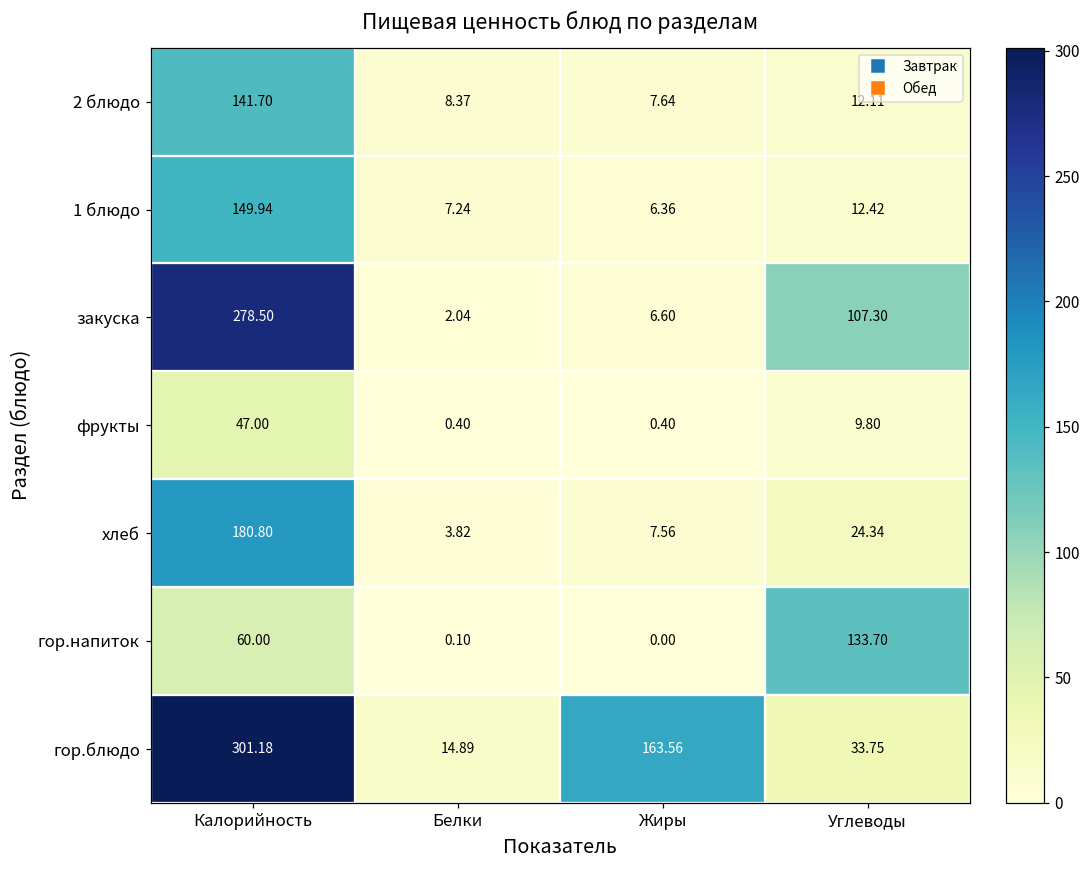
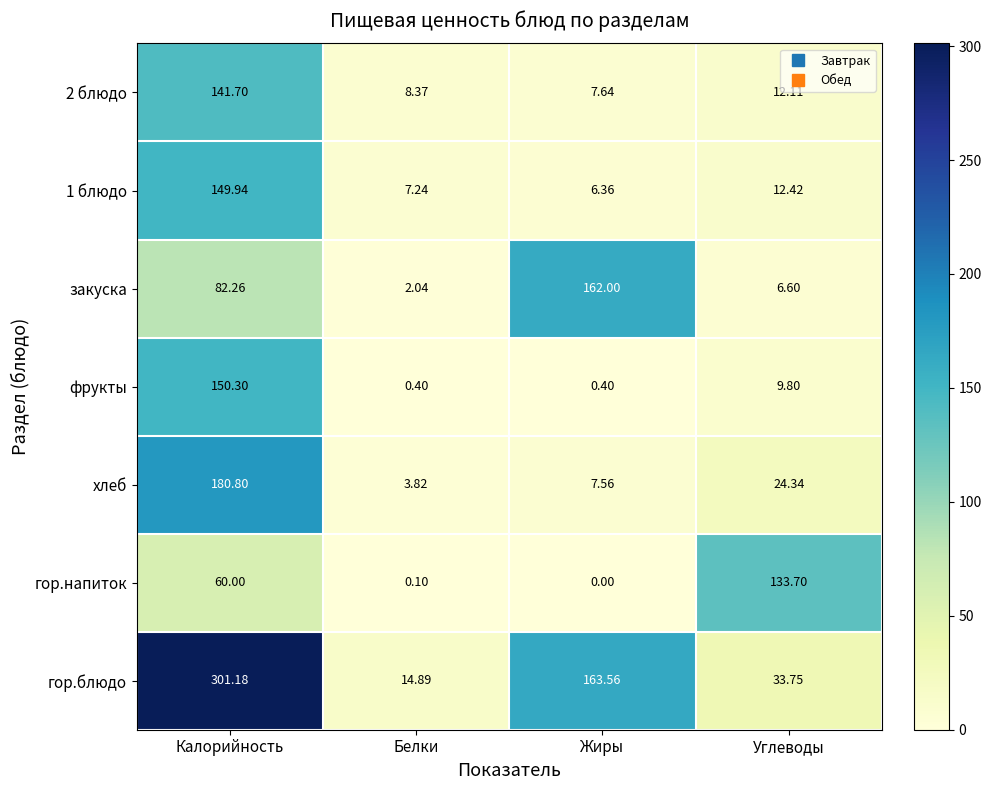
  {
    "2 блюдо": {
      "Калорийность": 141.70,
      "Белки": 8.37,
      "Жиры": 7.64
    },
    "1 блюдо": {
      "Калорийность": 149.94,
      "Белки": 7.24,
      "Жиры": 6.36,
      "Углеводы": 12.42
    },
    "закуска": {
-     "Калорийность": 278.50,
+     "Калорийность": 82.26,
      "Белки": 2.04,
-     "Жиры": 6.60,
-     "Углеводы": 107.30
+     "Жиры": 162.00,
+     "Углеводы": 6.60
    },
    "фрукты": {
-     "Калорийность": 47.00,
+     "Калорийность": 150.30,
      "Белки": 0.40,
      "Жиры": 0.40,
      "Углеводы": 9.80
    },
    "хлеб": {
      "Калорийность": 180.80,
      "Белки": 3.82,
      "Жиры": 7.56,
      "Углеводы": 24.34
    },
    "гор.напиток": {
      "Калорийность": 60.00,
      "Белки": 0.10,
      "Жиры": 0.00,
      "Углеводы": 133.70
    },
    "гор.блюдо": {
      "Калорийность": 301.18,
      "Белки": 14.89,
      "Жиры": 163.56,
      "Углеводы": 33.75
    }
  }
